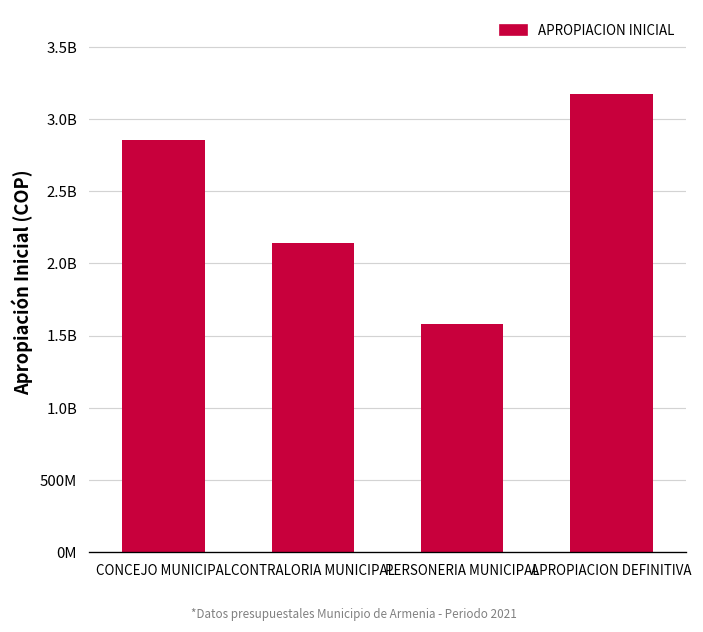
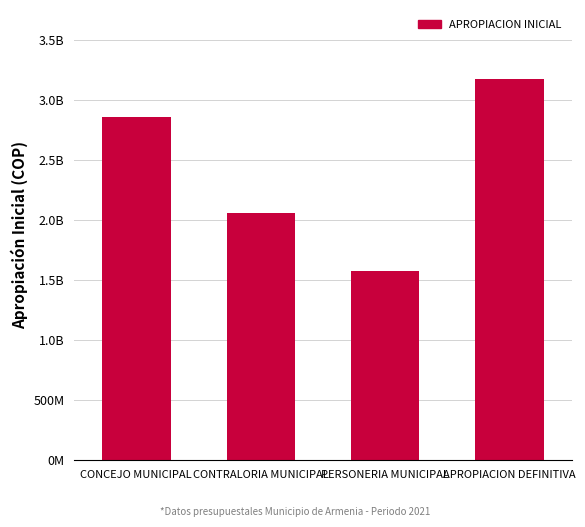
  {
    "CONCEJO MUNICIPAL": 2860000000,
-   "CONTRALORIA MUNICIPAL": 2140000000,
+   "CONTRALORIA MUNICIPAL": 2060000000,
    "PERSONERIA MUNICIPAL": 1580000000,
    "APROPIACION DEFINITIVA": 3170000000
  }
